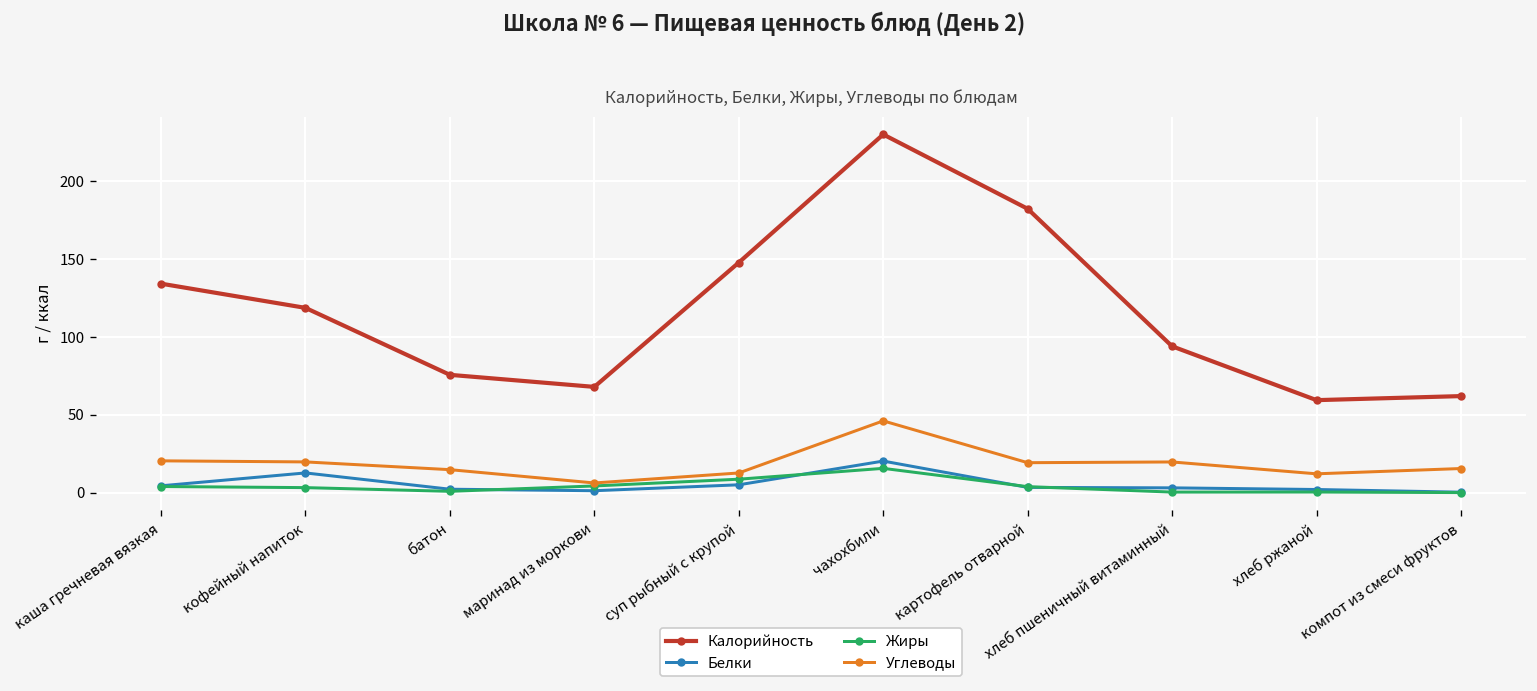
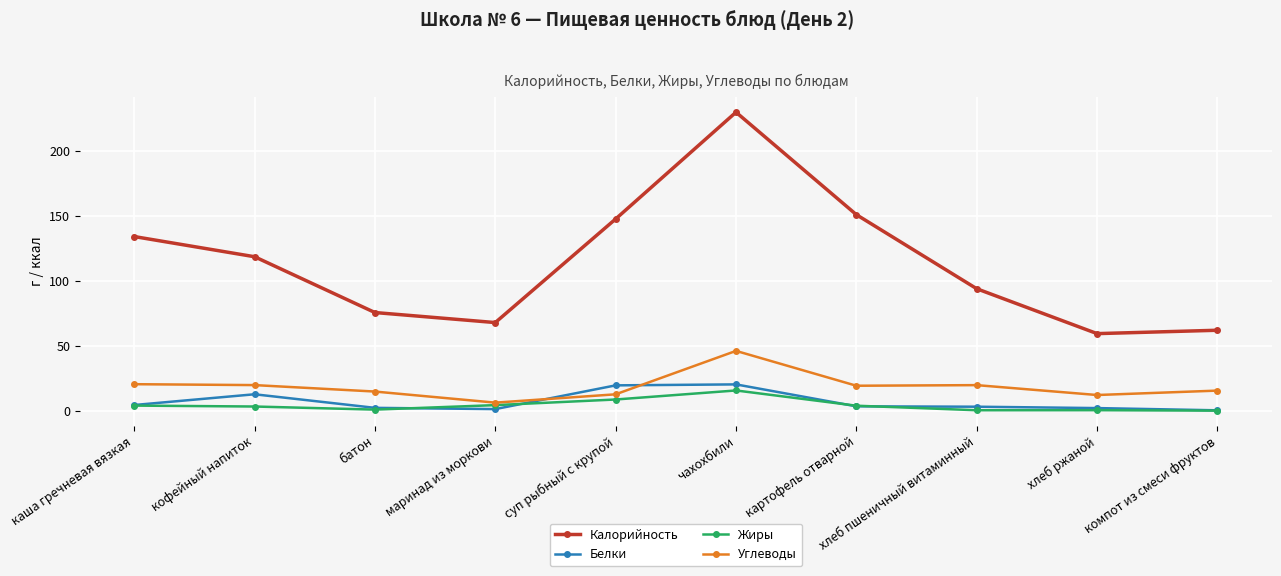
  {
    "Калорийность": {
      "каша гречневая вязкая": 134,
      "кофейный напиток": 119,
      "батон": 76,
      "маринад из моркови": 68,
      "суп рыбный с крупой": 148,
      "чахохбили": 230,
-     "картофель отварной": 182,
+     "картофель отварной": 151,
      "хлеб пшеничный витаминный": 94,
      "хлеб ржаной": 59,
      "компот из смеси фруктов": 62
    },
    "Белки": {
      "кофейный напиток": 13,
      "маринад из моркови": 1,
-     "суп рыбный с крупой": 5,
+     "суп рыбный с крупой": 20,
      "чахохбили": 20,
      "хлеб пшеничный витаминный": 3
    },
    "Жиры": {
      "кофейный напиток": 3,
      "суп рыбный с крупой": 9,
      "чахохбили": 16,
      "хлеб пшеничный витаминный": 0
    },
    "Углеводы": {
      "каша гречневая вязкая": 20,
      "кофейный напиток": 20,
      "батон": 15,
      "суп рыбный с крупой": 13,
      "чахохбили": 46,
      "картофель отварной": 19,
      "хлеб пшеничный витаминный": 20,
      "хлеб ржаной": 12,
      "компот из смеси фруктов": 15
    }
  }
